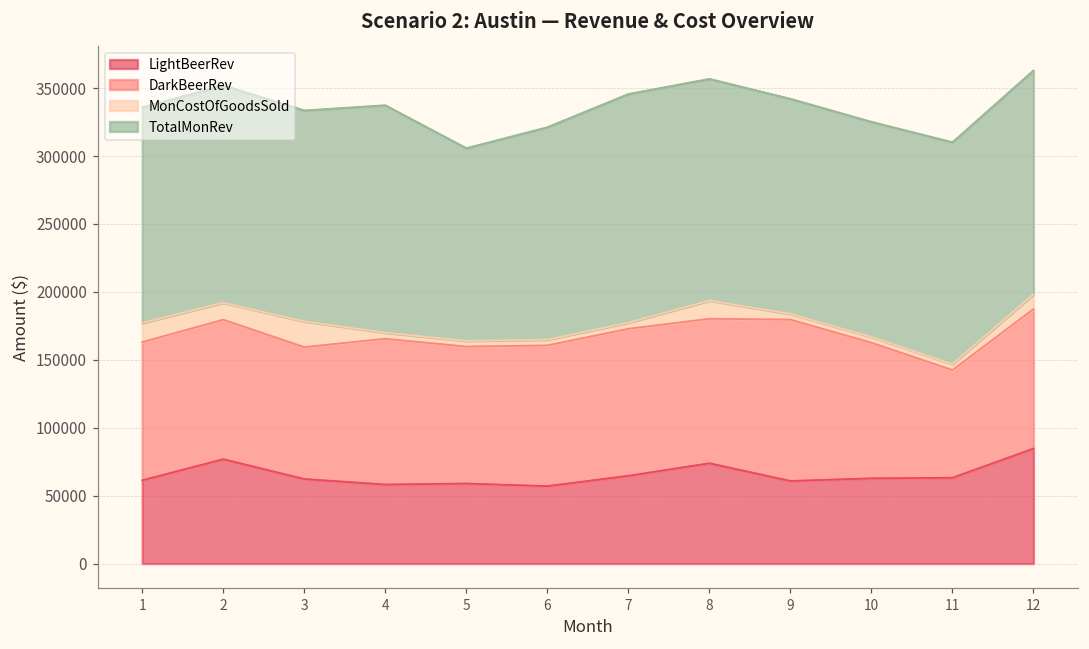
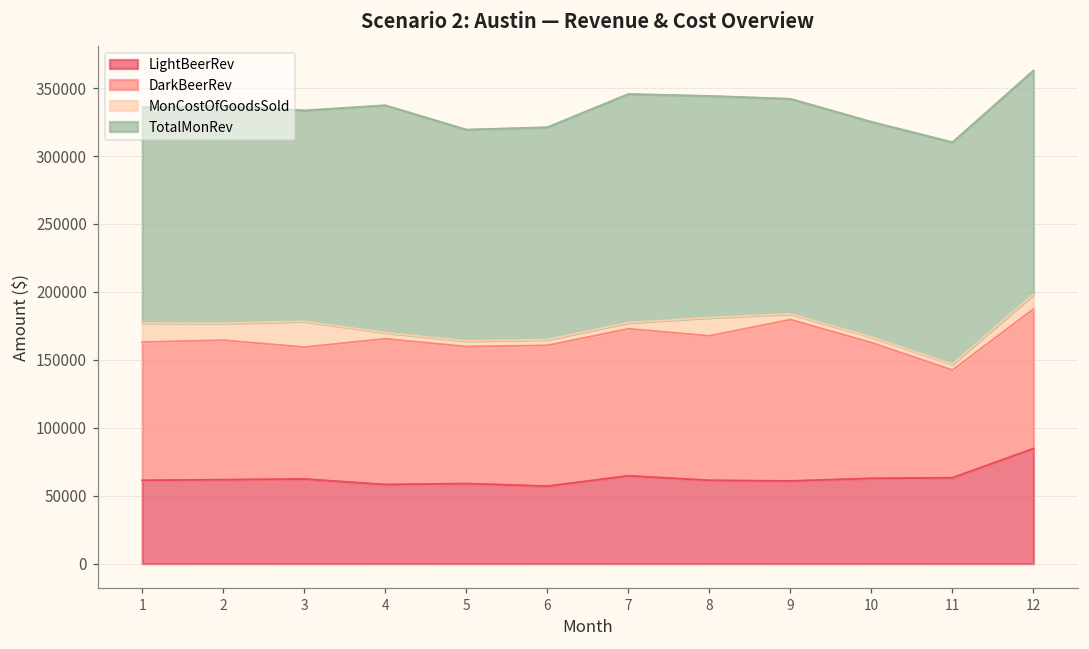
  {
    "LightBeerRev": {
      "1": 61000,
-     "2": 77000,
+     "2": 62000,
      "3": 62000,
      "4": 58000,
      "5": 59000,
      "6": 57000,
      "7": 65000,
-     "8": 74000,
+     "8": 61000,
      "9": 61000,
      "10": 63000,
      "11": 63000,
      "12": 85000
    },
    "DarkBeerRev": {
      "1": 102000,
      "2": 103000,
      "3": 97000,
      "4": 107000,
      "5": 101000,
      "6": 104000,
      "7": 108000,
      "8": 106000,
      "9": 119000,
      "10": 100000,
      "11": 79000,
      "12": 103000
    },
    "MonCostOfGoodsSold": {
      "1": 14000,
      "2": 12000,
      "3": 19000,
      "4": 5000,
      "5": 4000,
      "6": 4000,
      "7": 5000,
      "8": 13000,
      "9": 4000,
      "10": 4000,
      "11": 4000,
      "12": 11000
    },
    "TotalMonRev": {
      "3": 155000,
      "4": 167000,
-     "5": 142000,
+     "5": 155000,
      "6": 156000,
      "7": 168000,
      "8": 163000,
      "9": 158000,
      "10": 158000,
      "11": 163000,
      "12": 165000
    }
  }
